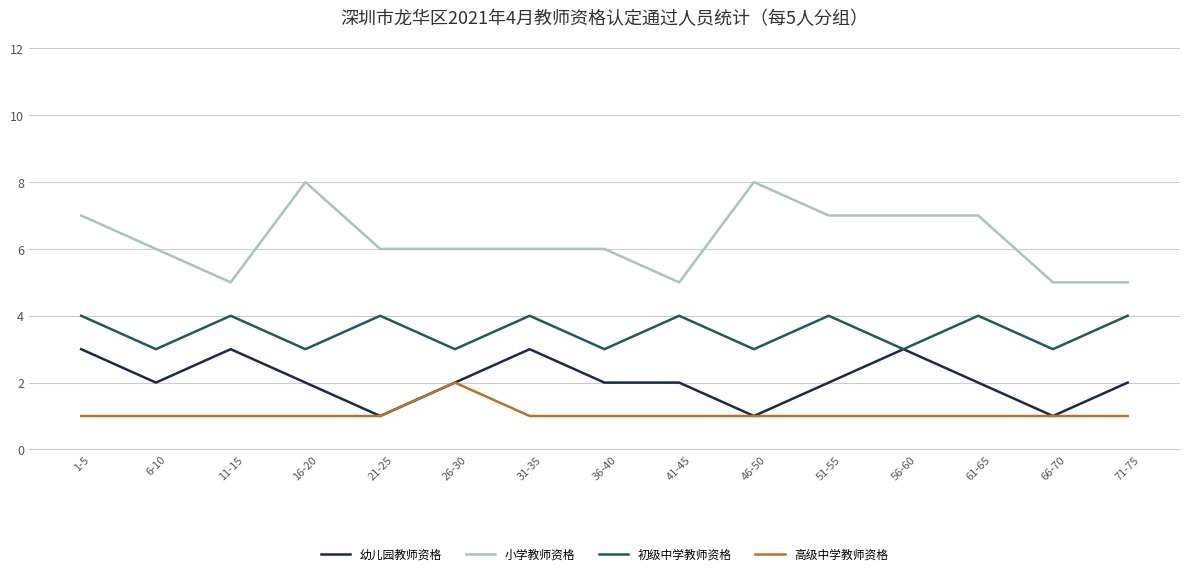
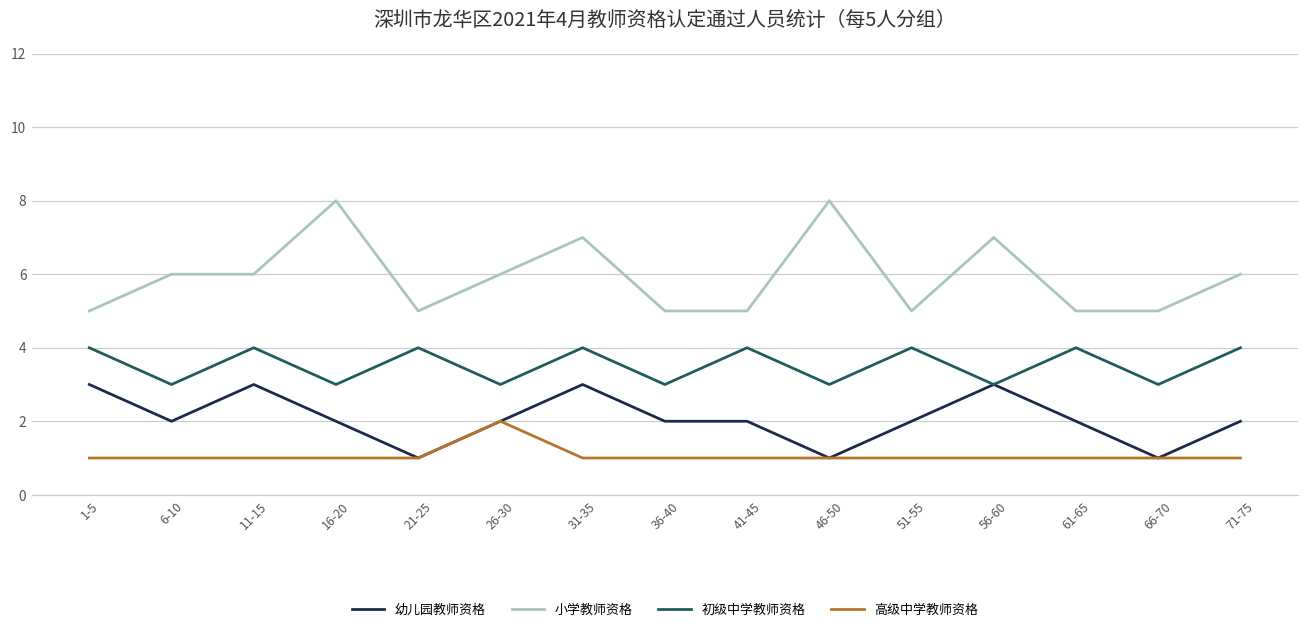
  {
    "小学教师资格": {
-     "1-5": 7,
+     "1-5": 5,
      "6-10": 6,
-     "11-15": 5,
+     "11-15": 6,
      "16-20": 8,
-     "21-25": 6,
+     "21-25": 5,
      "26-30": 6,
-     "31-35": 6,
-     "36-40": 6,
+     "31-35": 7,
+     "36-40": 5,
      "41-45": 5,
      "46-50": 8,
-     "51-55": 7,
+     "51-55": 5,
      "56-60": 7,
-     "61-65": 7,
+     "61-65": 5,
      "66-70": 5,
-     "71-75": 5
+     "71-75": 6
    },
    "高级中学教师资格": {
      "1-5": 1,
      "6-10": 1,
      "11-15": 1,
      "16-20": 1,
      "31-35": 1,
      "36-40": 1,
      "41-45": 1,
      "51-55": 1,
      "56-60": 1,
      "61-65": 1,
      "71-75": 1
    }
  }
